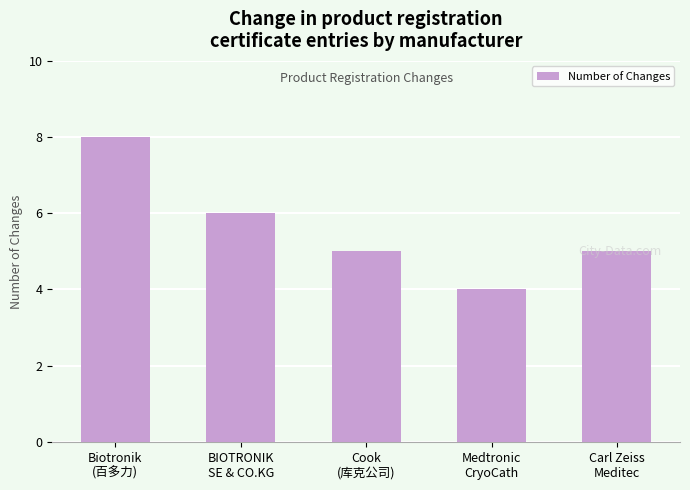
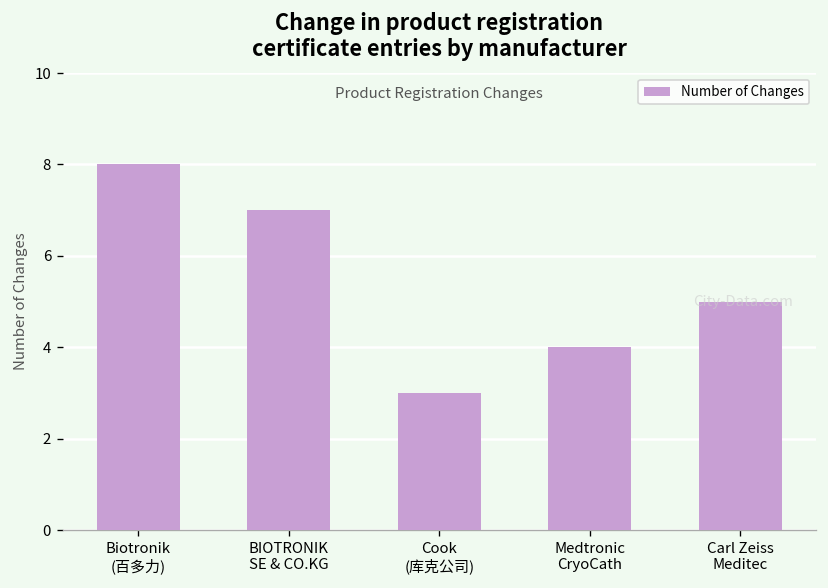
  {
    "Biotronik (百多力)": 8,
-   "BIOTRONIK SE & CO.KG": 6,
-   "Cook (库克公司)": 5,
+   "BIOTRONIK SE & CO.KG": 7,
+   "Cook (库克公司)": 3,
    "Medtronic CryoCath": 4,
    "Carl Zeiss Meditec": 5
  }
